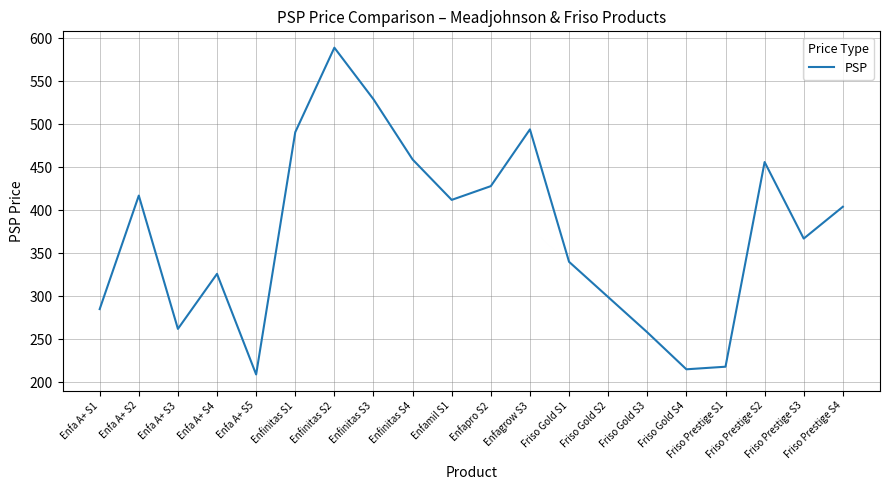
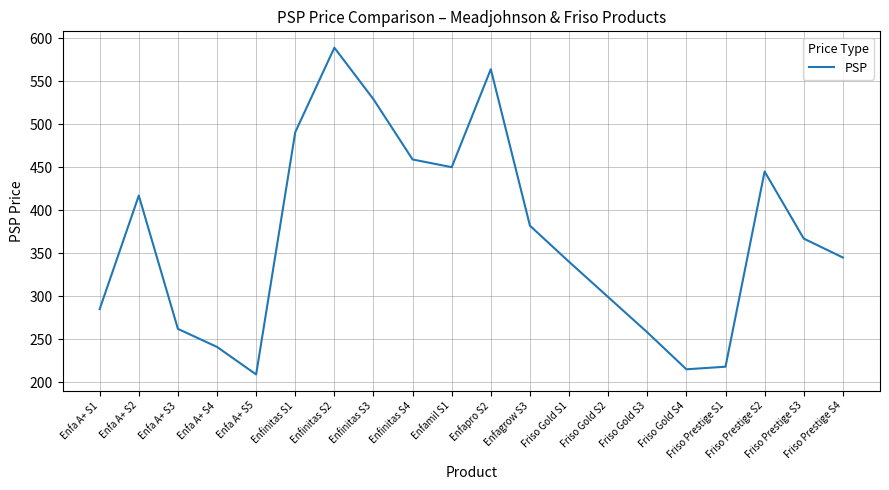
  {
    "Enfa A+ S1": 290,
    "Enfa A+ S2": 420,
    "Enfa A+ S3": 260,
-   "Enfa A+ S4": 330,
+   "Enfa A+ S4": 240,
    "Enfa A+ S5": 210,
    "Enfinitas S1": 490,
    "Enfinitas S2": 590,
    "Enfinitas S3": 530,
    "Enfinitas S4": 460,
-   "Enfamil S1": 410,
-   "Enfapro S2": 430,
-   "Enfagrow S3": 490,
+   "Enfamil S1": 450,
+   "Enfapro S2": 560,
+   "Enfagrow S3": 380,
    "Friso Gold S1": 340,
    "Friso Gold S2": 300,
    "Friso Gold S3": 260,
    "Friso Gold S4": 220,
    "Friso Prestige S1": 220,
-   "Friso Prestige S2": 460,
+   "Friso Prestige S2": 450,
    "Friso Prestige S3": 370,
-   "Friso Prestige S4": 400
+   "Friso Prestige S4": 350
  }
